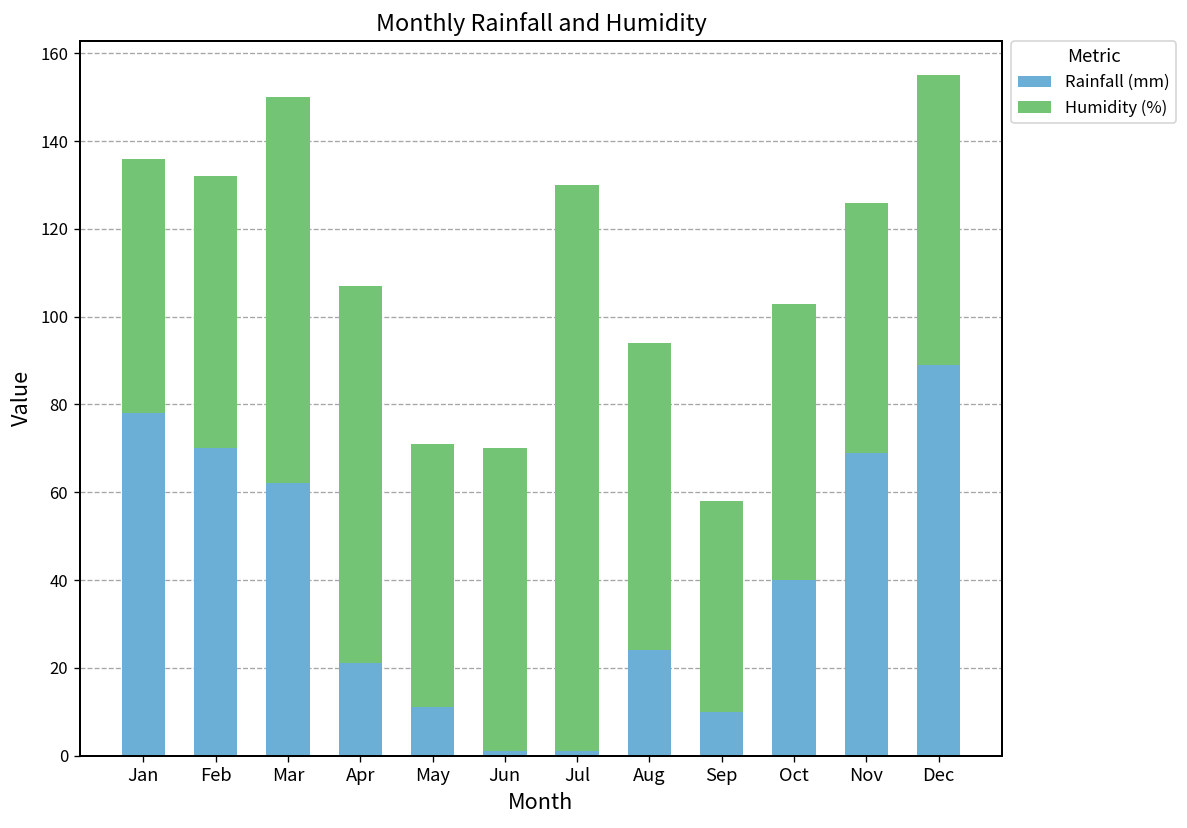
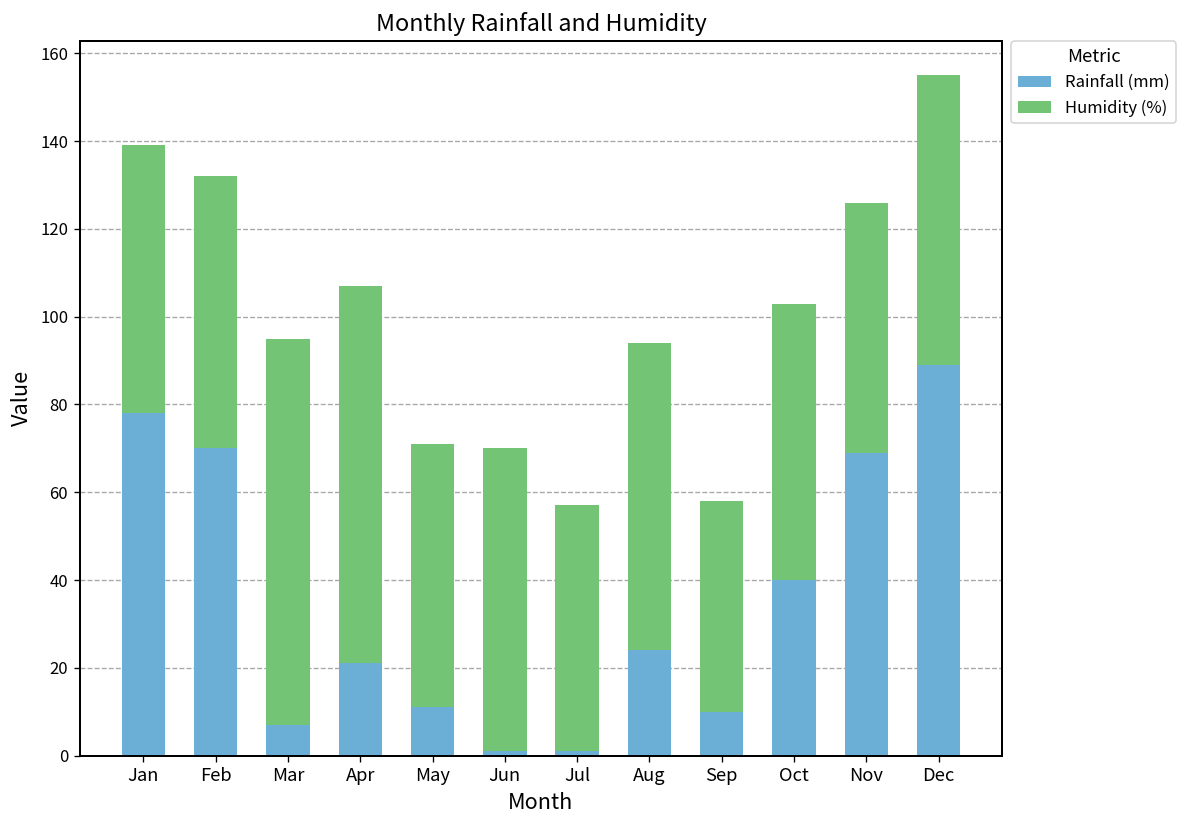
  {
    "Rainfall (mm)": {
      "Jan": 78,
      "Feb": 70,
-     "Mar": 62,
+     "Mar": 7,
      "Apr": 21,
      "May": 11,
      "Jun": 1,
      "Jul": 1,
      "Aug": 24,
      "Sep": 10,
      "Oct": 40,
      "Nov": 69,
      "Dec": 89
    },
    "Humidity (%)": {
-     "Jan": 58,
+     "Jan": 61,
      "Feb": 62,
      "Mar": 88,
      "Apr": 86,
      "May": 60,
      "Jun": 69,
-     "Jul": 129,
+     "Jul": 56,
      "Aug": 70,
      "Sep": 48,
      "Oct": 63,
      "Nov": 57,
      "Dec": 66
    }
  }
